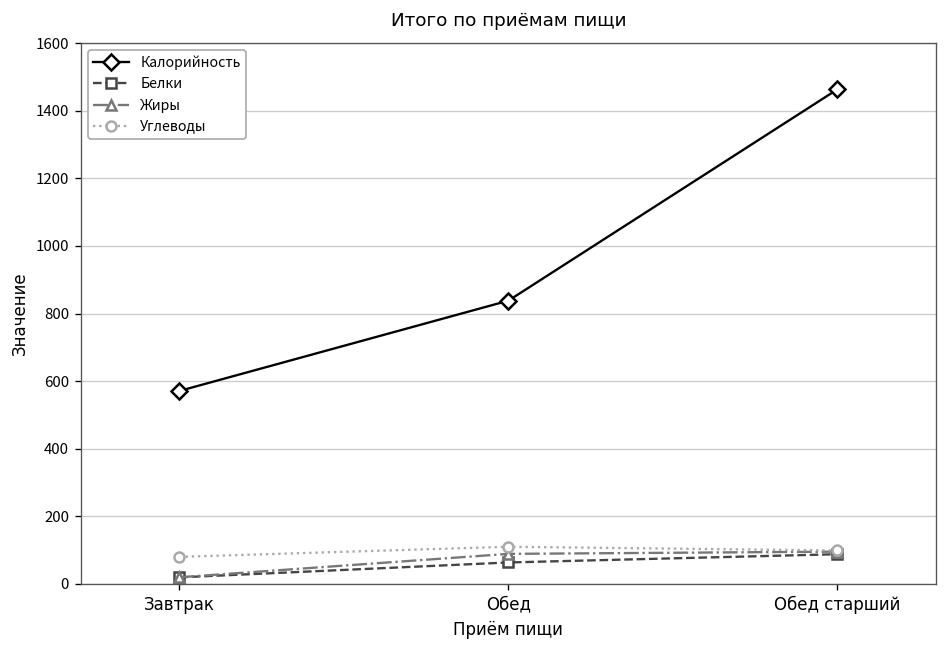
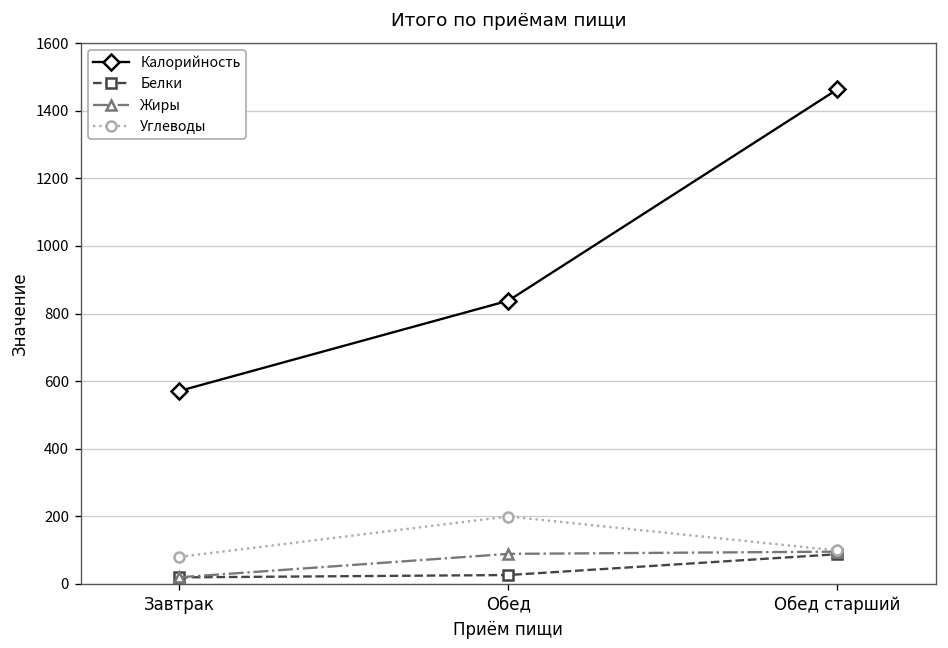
  {
    "Калорийность": {
      "Завтрак": 570,
      "Обед": 840,
      "Обед старший": 1460
    },
    "Белки": {
-     "Обед": 60
+     "Обед": 30
    },
    "Жиры": {
      "Обед": 90
    },
    "Углеводы": {
      "Завтрак": 80,
-     "Обед": 110
+     "Обед": 200
    }
  }
